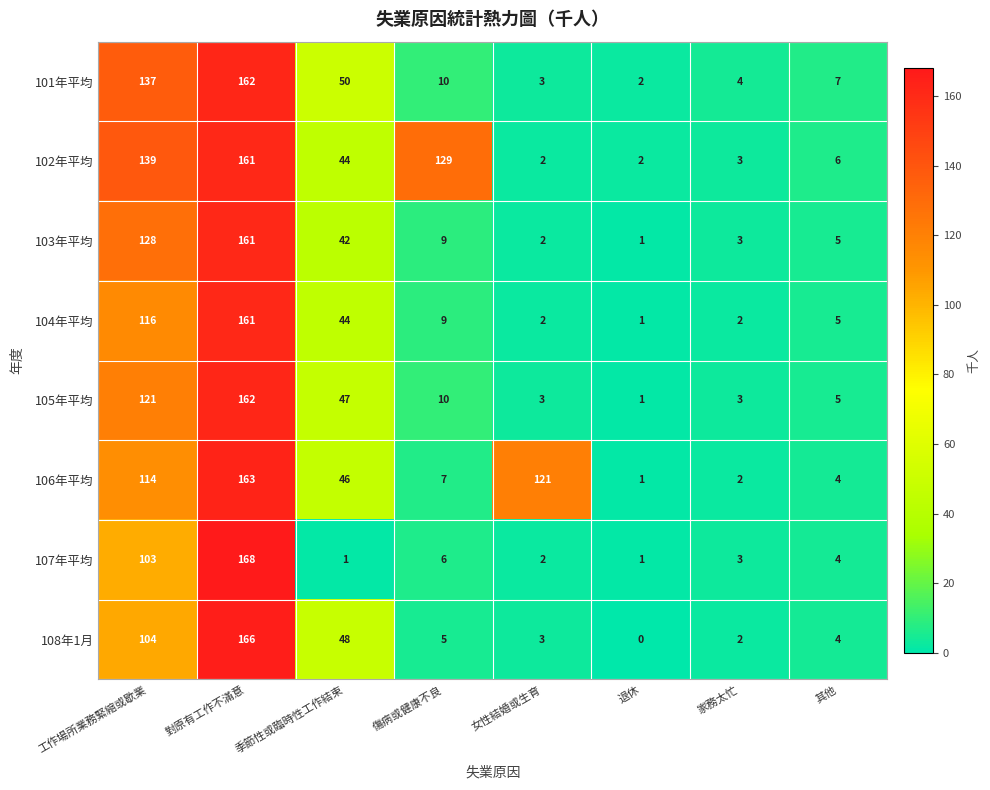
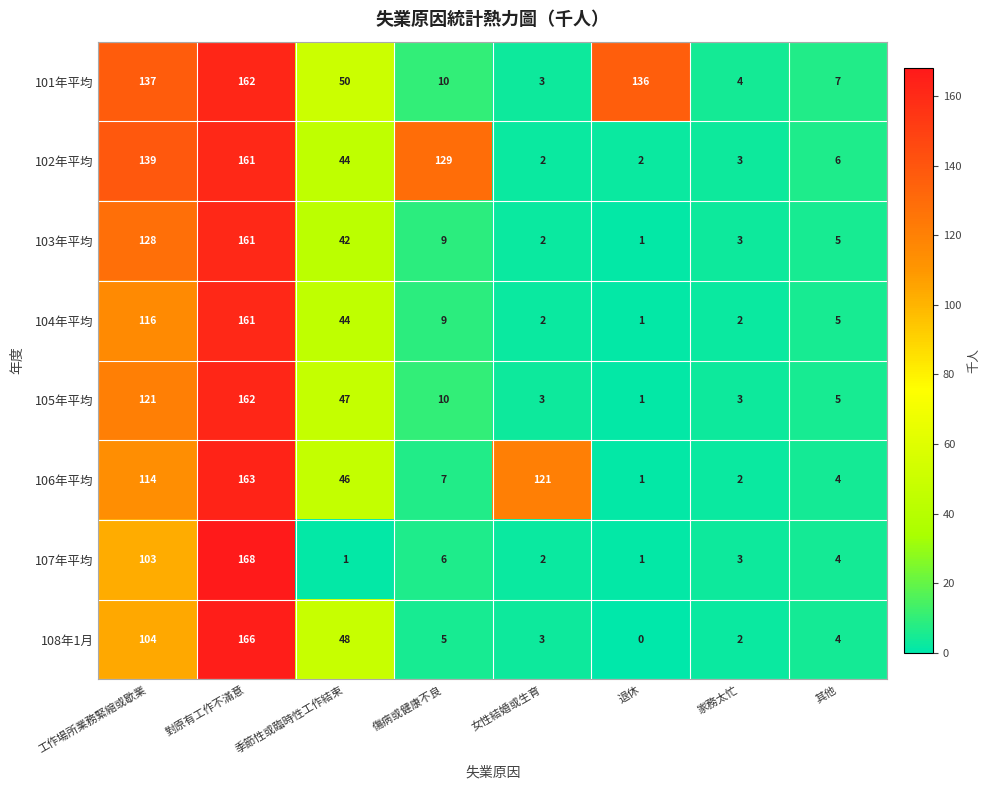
  {
    "101年平均": {
      "工作場所業務緊縮或歇業": 137,
      "對原有工作不滿意": 162,
      "季節性或臨時性工作結束": 50,
      "傷病或健康不良": 10,
      "女性結婚或生育": 3,
-     "退休": 2,
+     "退休": 136,
      "家務太忙": 4,
      "其他": 7
    },
    "102年平均": {
      "工作場所業務緊縮或歇業": 139,
      "對原有工作不滿意": 161,
      "季節性或臨時性工作結束": 44,
      "傷病或健康不良": 129,
      "女性結婚或生育": 2,
      "退休": 2,
      "家務太忙": 3,
      "其他": 6
    },
    "103年平均": {
      "工作場所業務緊縮或歇業": 128,
      "對原有工作不滿意": 161,
      "季節性或臨時性工作結束": 42,
      "傷病或健康不良": 9,
      "女性結婚或生育": 2,
      "退休": 1,
      "家務太忙": 3,
      "其他": 5
    },
    "104年平均": {
      "工作場所業務緊縮或歇業": 116,
      "對原有工作不滿意": 161,
      "季節性或臨時性工作結束": 44,
      "傷病或健康不良": 9,
      "女性結婚或生育": 2,
      "退休": 1,
      "家務太忙": 2,
      "其他": 5
    },
    "105年平均": {
      "工作場所業務緊縮或歇業": 121,
      "對原有工作不滿意": 162,
      "季節性或臨時性工作結束": 47,
      "傷病或健康不良": 10,
      "女性結婚或生育": 3,
      "退休": 1,
      "家務太忙": 3,
      "其他": 5
    },
    "106年平均": {
      "工作場所業務緊縮或歇業": 114,
      "對原有工作不滿意": 163,
      "季節性或臨時性工作結束": 46,
      "傷病或健康不良": 7,
      "女性結婚或生育": 121,
      "退休": 1,
      "家務太忙": 2,
      "其他": 4
    },
    "107年平均": {
      "工作場所業務緊縮或歇業": 103,
      "對原有工作不滿意": 168,
      "季節性或臨時性工作結束": 1,
      "傷病或健康不良": 6,
      "女性結婚或生育": 2,
      "退休": 1,
      "家務太忙": 3,
      "其他": 4
    },
    "108年1月": {
      "工作場所業務緊縮或歇業": 104,
      "對原有工作不滿意": 166,
      "季節性或臨時性工作結束": 48,
      "傷病或健康不良": 5,
      "女性結婚或生育": 3,
      "退休": 0,
      "家務太忙": 2,
      "其他": 4
    }
  }
